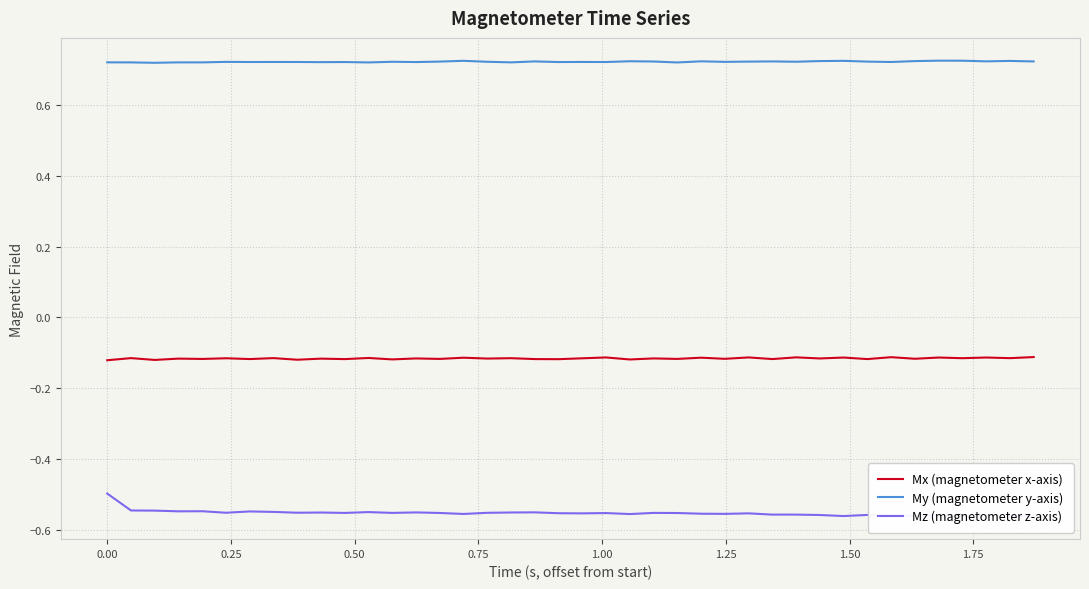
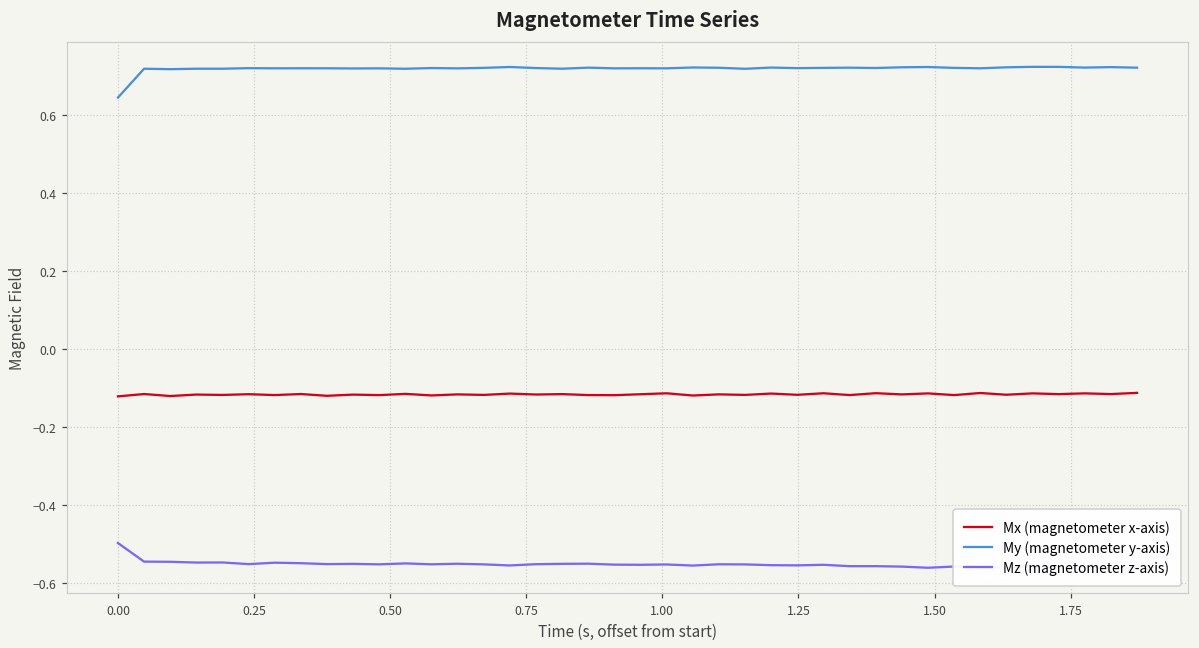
  {
    "Mx (magnetometer x-axis)": {
      "0.00": -0.12
    },
    "My (magnetometer y-axis)": {
-     "0.00": 0.72
+     "0.00": 0.65
    },
    "Mz (magnetometer z-axis)": {
      "0.00": -0.50
    }
  }
